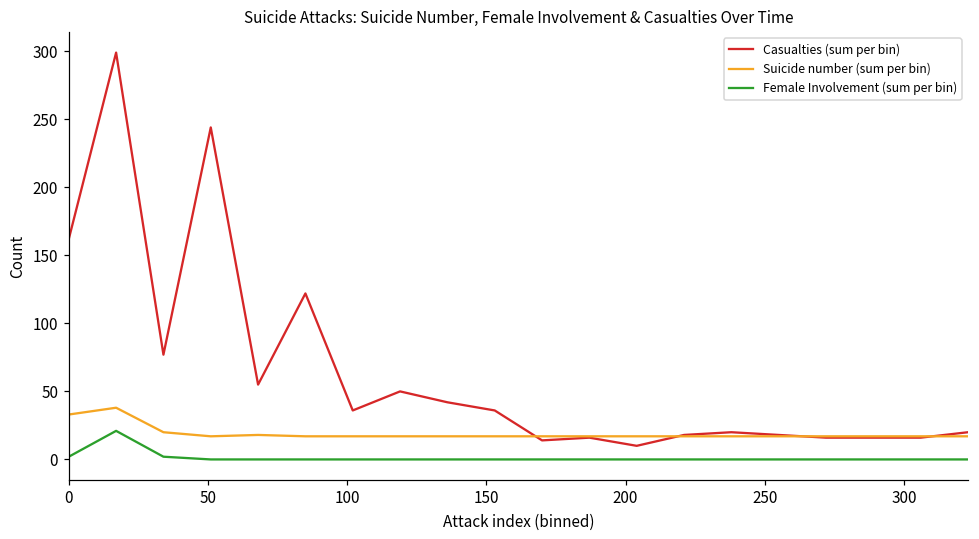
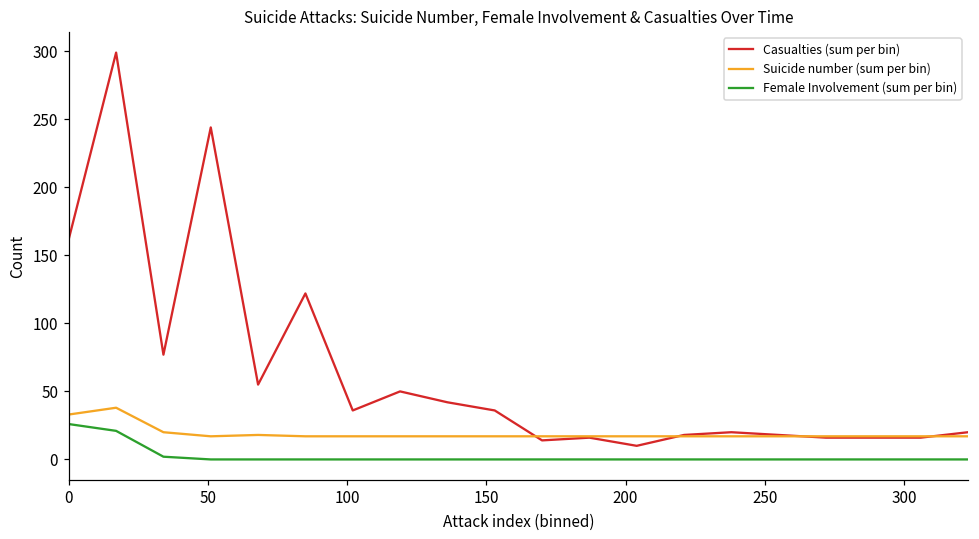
  {
    "Casualties (sum per bin)": {
      "0": 162
    },
    "Suicide number (sum per bin)": {
      "0": 33
    },
    "Female Involvement (sum per bin)": {
-     "0": 2
+     "0": 26
    }
  }
